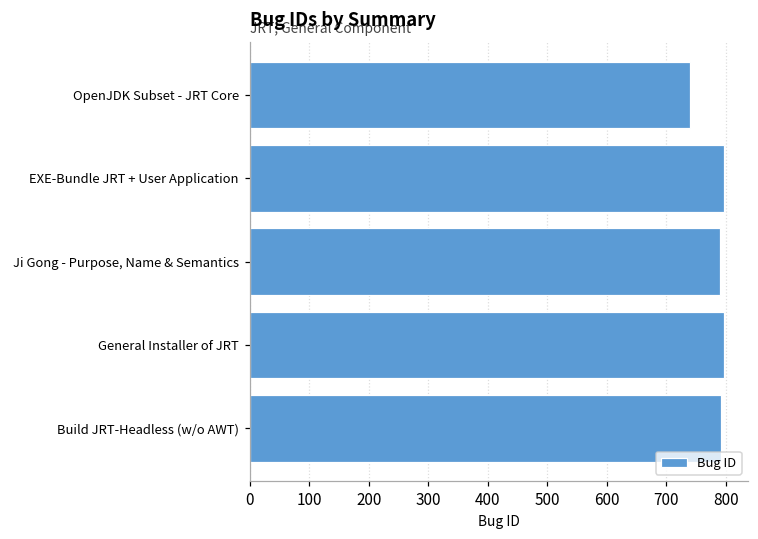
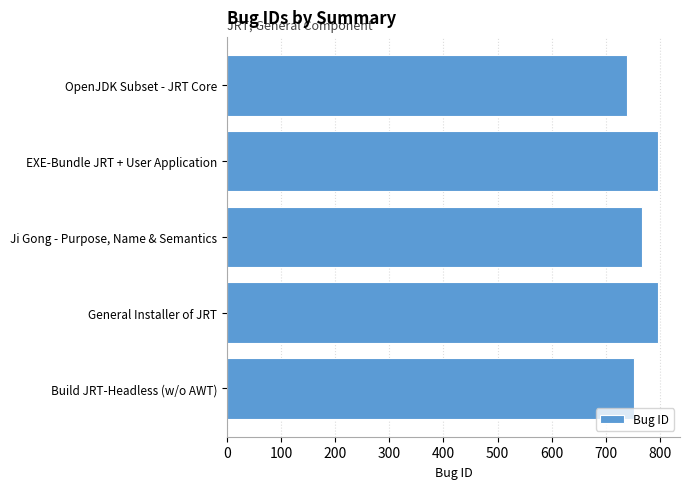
  {
    "OpenJDK Subset - JRT Core": 740,
    "EXE-Bundle JRT + User Application": 800,
-   "Ji Gong - Purpose, Name & Semantics": 790,
+   "Ji Gong - Purpose, Name & Semantics": 770,
    "General Installer of JRT": 800,
-   "Build JRT-Headless (w/o AWT)": 790
+   "Build JRT-Headless (w/o AWT)": 750
  }
